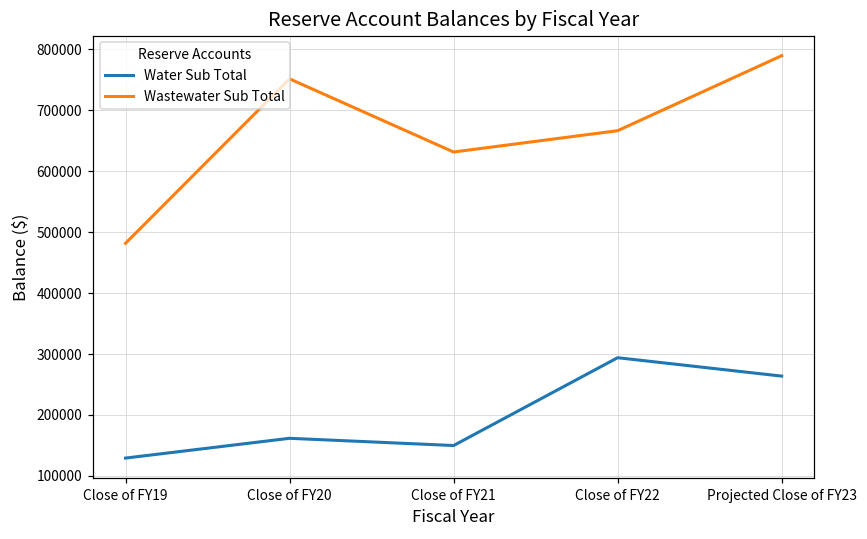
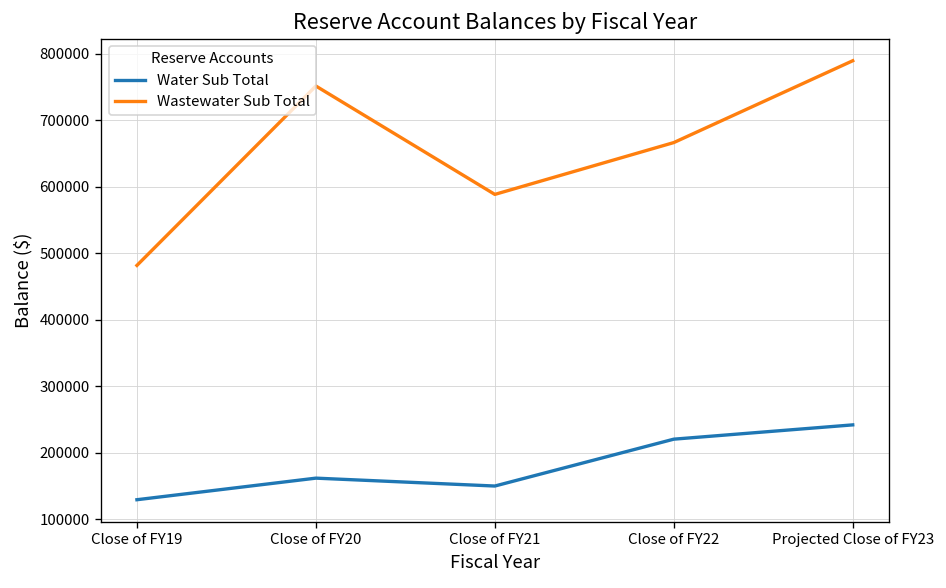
  {
    "Water Sub Total": {
      "Close of FY19": 130000,
      "Close of FY20": 160000,
      "Close of FY21": 150000,
-     "Close of FY22": 290000,
-     "Projected Close of FY23": 260000
+     "Close of FY22": 220000,
+     "Projected Close of FY23": 240000
    },
    "Wastewater Sub Total": {
      "Close of FY19": 480000,
      "Close of FY20": 750000,
-     "Close of FY21": 630000,
+     "Close of FY21": 590000,
      "Close of FY22": 670000,
      "Projected Close of FY23": 790000
    }
  }
